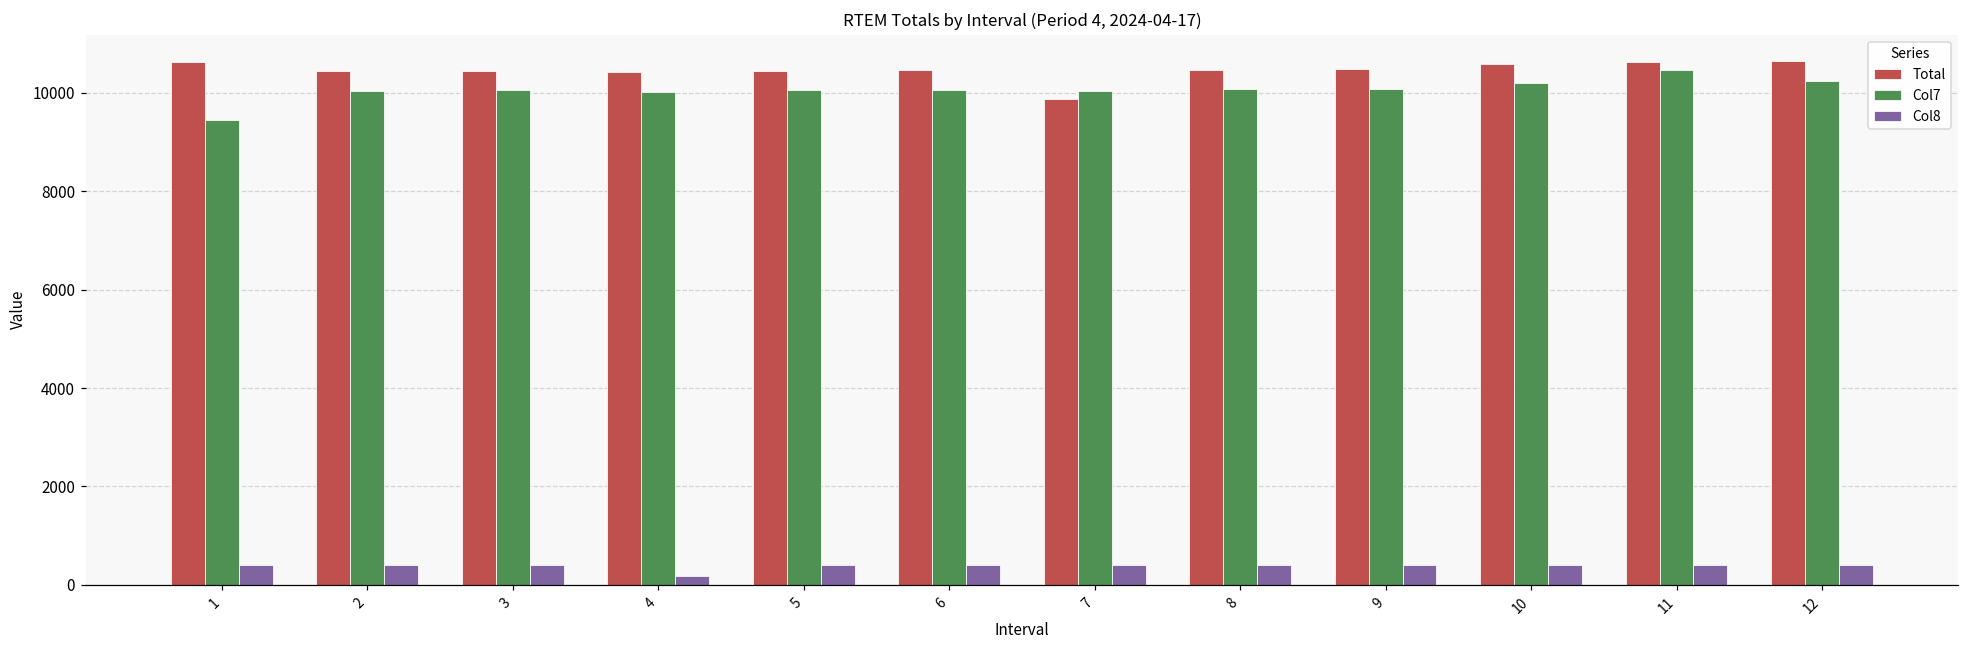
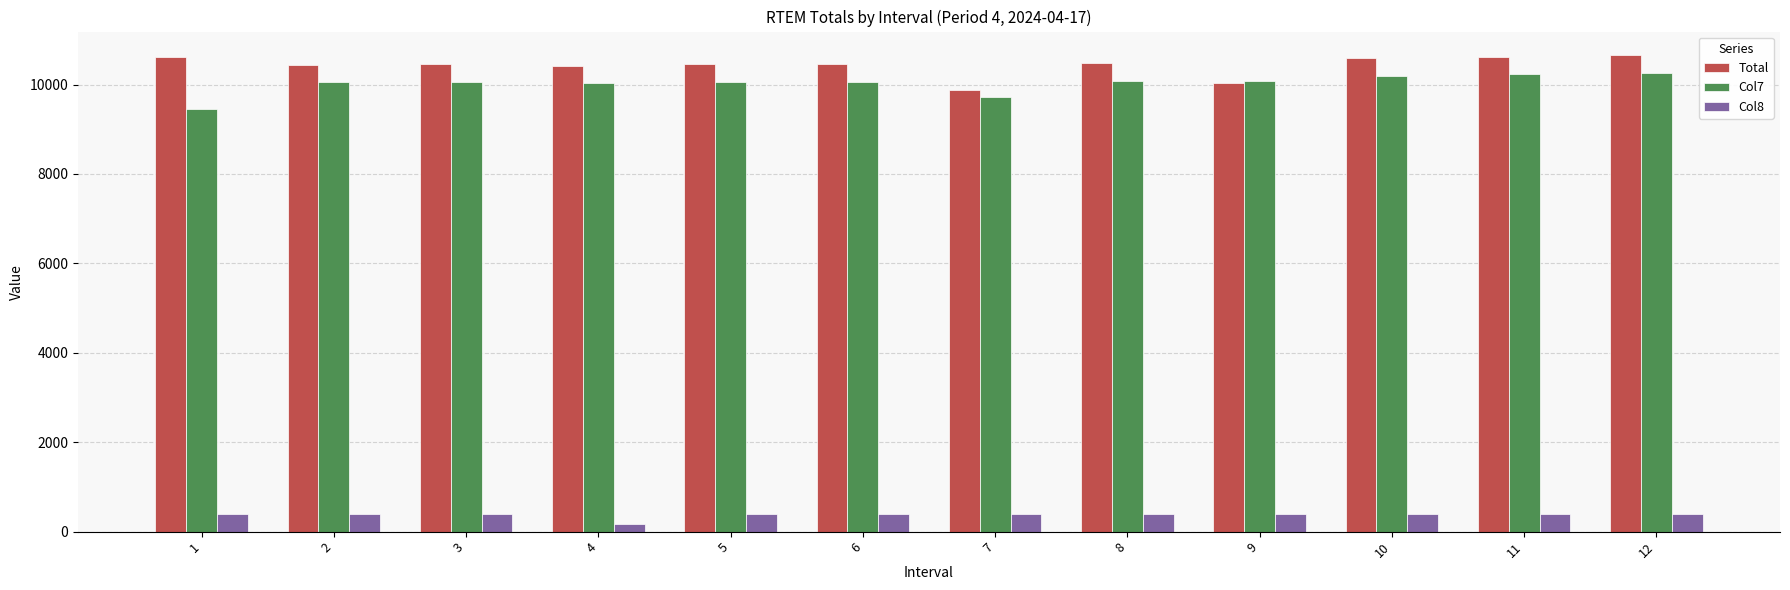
  {
    "Total": {
      "1": 10600,
      "2": 10400,
      "3": 10500,
      "4": 10400,
      "5": 10500,
      "6": 10500,
      "7": 9900,
      "8": 10500,
-     "9": 10500,
+     "9": 10000,
      "10": 10600,
      "11": 10600,
      "12": 10700
    },
    "Col7": {
      "1": 9500,
      "2": 10000,
      "3": 10100,
      "4": 10000,
      "5": 10100,
      "6": 10100,
-     "7": 10000,
+     "7": 9700,
      "8": 10100,
      "9": 10100,
      "10": 10200,
-     "11": 10500,
+     "11": 10200,
      "12": 10200
    },
    "Col8": {
      "1": 400,
      "2": 400,
      "3": 400,
      "4": 200,
      "5": 400,
      "6": 400,
      "7": 400,
      "8": 400,
      "9": 400,
      "10": 400,
      "11": 400,
      "12": 400
    }
  }
